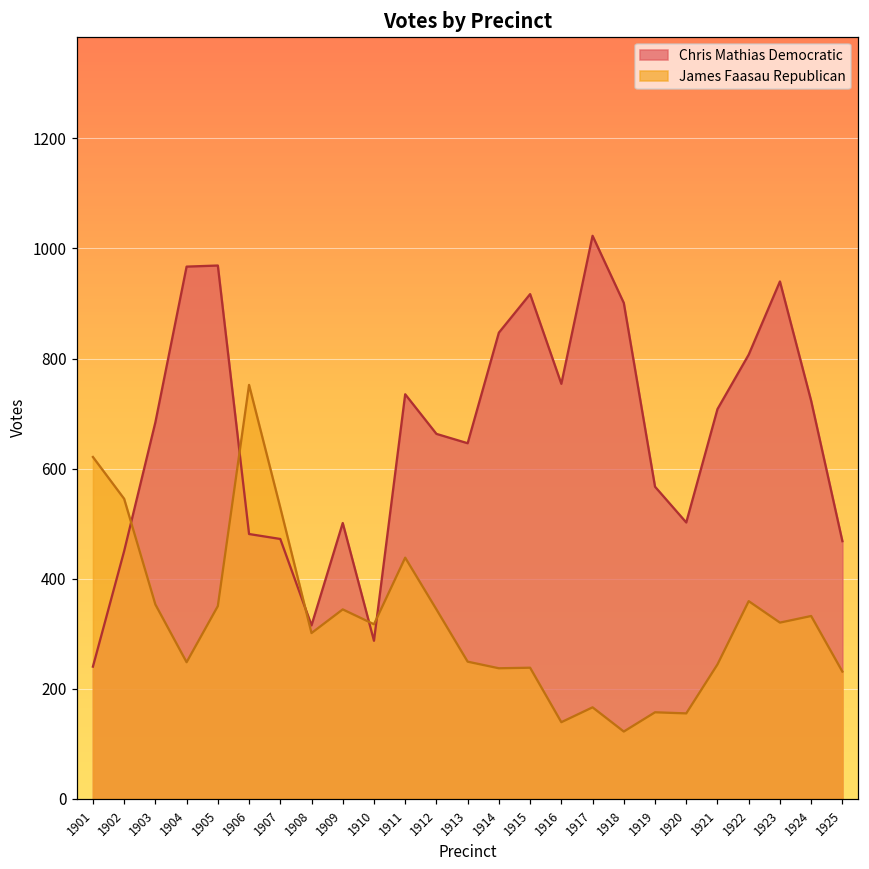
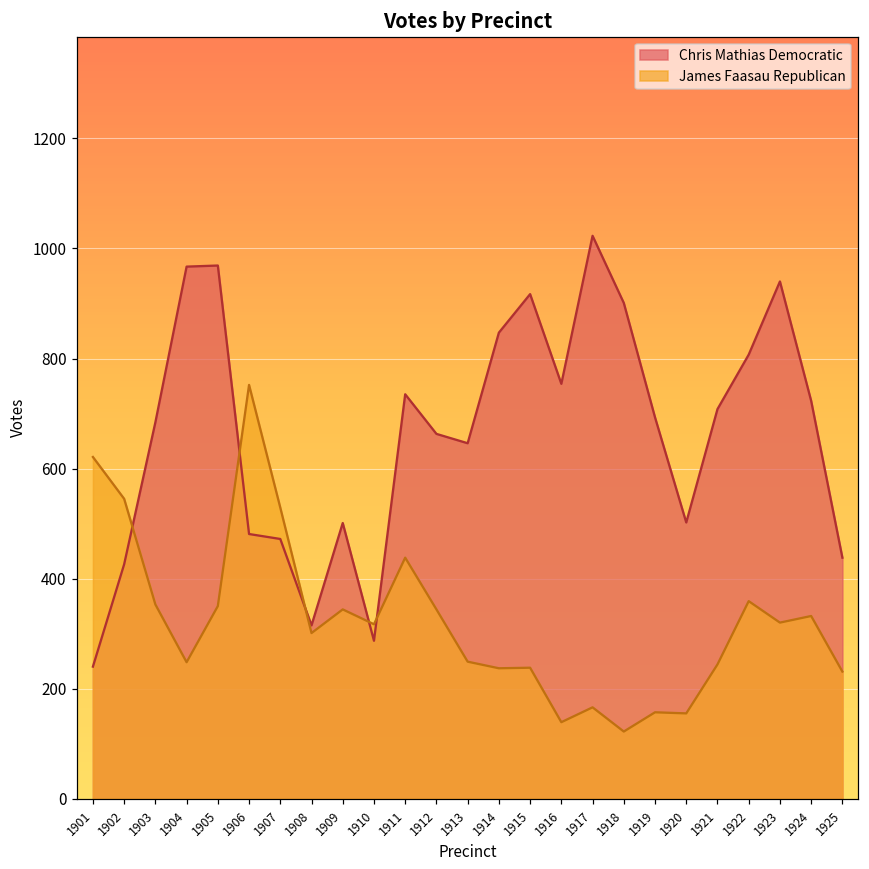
  {
    "Chris Mathias Democratic": {
      "1901": 240,
-     "1902": 450,
+     "1902": 430,
      "1903": 680,
      "1904": 970,
      "1905": 970,
      "1906": 480,
      "1907": 470,
      "1908": 320,
      "1909": 500,
      "1910": 290,
      "1911": 740,
      "1912": 660,
      "1913": 650,
      "1914": 850,
      "1915": 920,
      "1916": 750,
      "1917": 1020,
      "1918": 900,
-     "1919": 570,
+     "1919": 690,
      "1920": 500,
      "1921": 710,
      "1922": 810,
      "1923": 940,
      "1924": 720,
-     "1925": 470
+     "1925": 440
    },
    "James Faasau Republican": {
      "1901": 620,
      "1902": 550,
      "1903": 350,
      "1904": 250,
      "1905": 350,
      "1906": 750,
      "1907": 530,
      "1908": 300,
      "1909": 340,
      "1910": 320,
      "1911": 440,
      "1912": 340,
      "1913": 250,
      "1914": 240,
      "1915": 240,
      "1916": 140,
      "1917": 170,
      "1918": 120,
      "1919": 160,
      "1920": 160,
      "1921": 240,
      "1922": 360,
      "1923": 320,
      "1924": 330,
      "1925": 230
    }
  }
